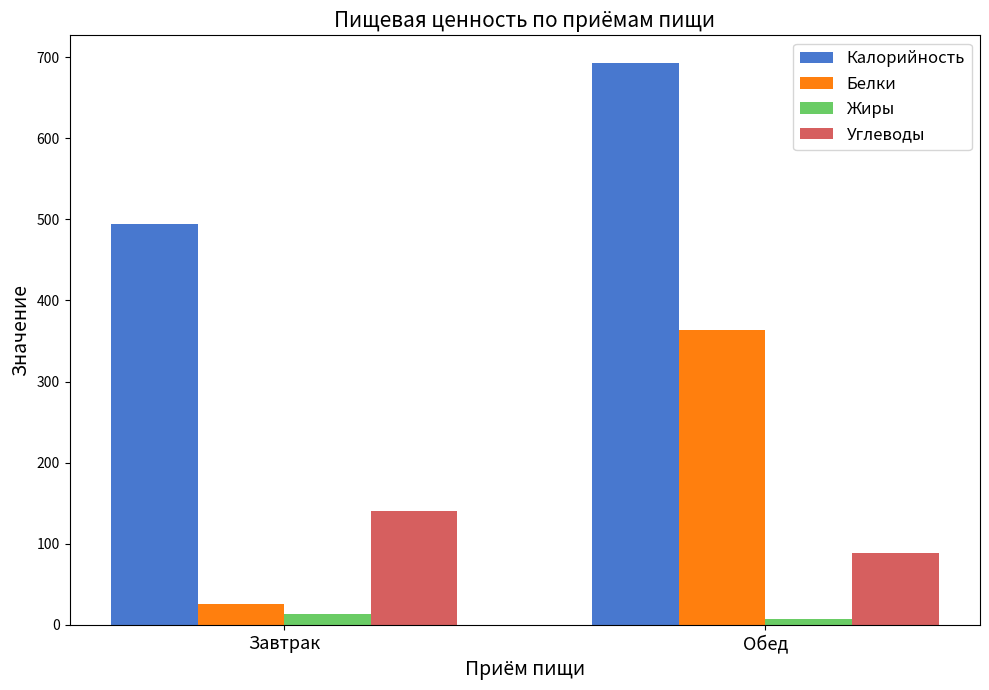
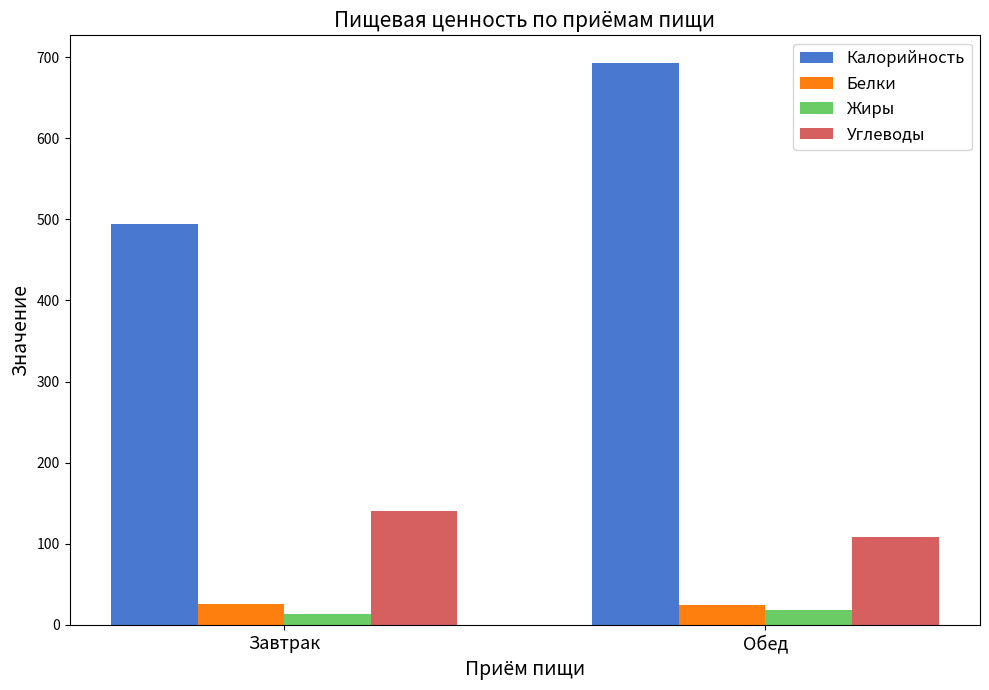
  {
    "Калорийность": {
      "Завтрак": 490,
      "Обед": 690
    },
    "Белки": {
      "Завтрак": 30,
-     "Обед": 360
+     "Обед": 20
    },
    "Жиры": {
      "Завтрак": 10,
-     "Обед": 10
+     "Обед": 20
    },
    "Углеводы": {
      "Завтрак": 140,
-     "Обед": 90
+     "Обед": 110
    }
  }
